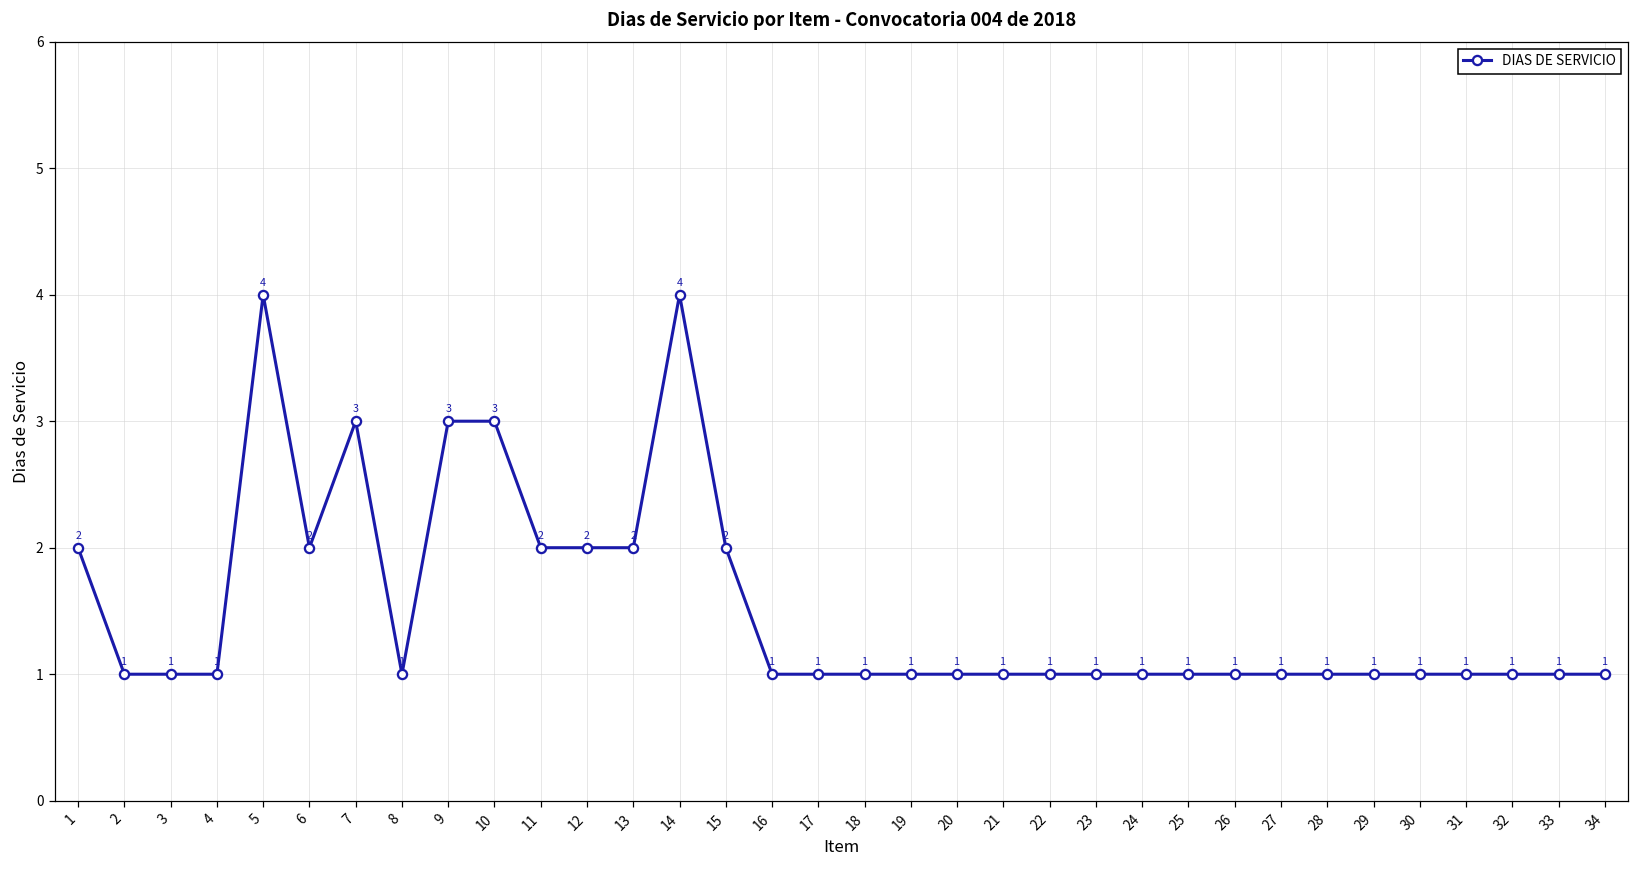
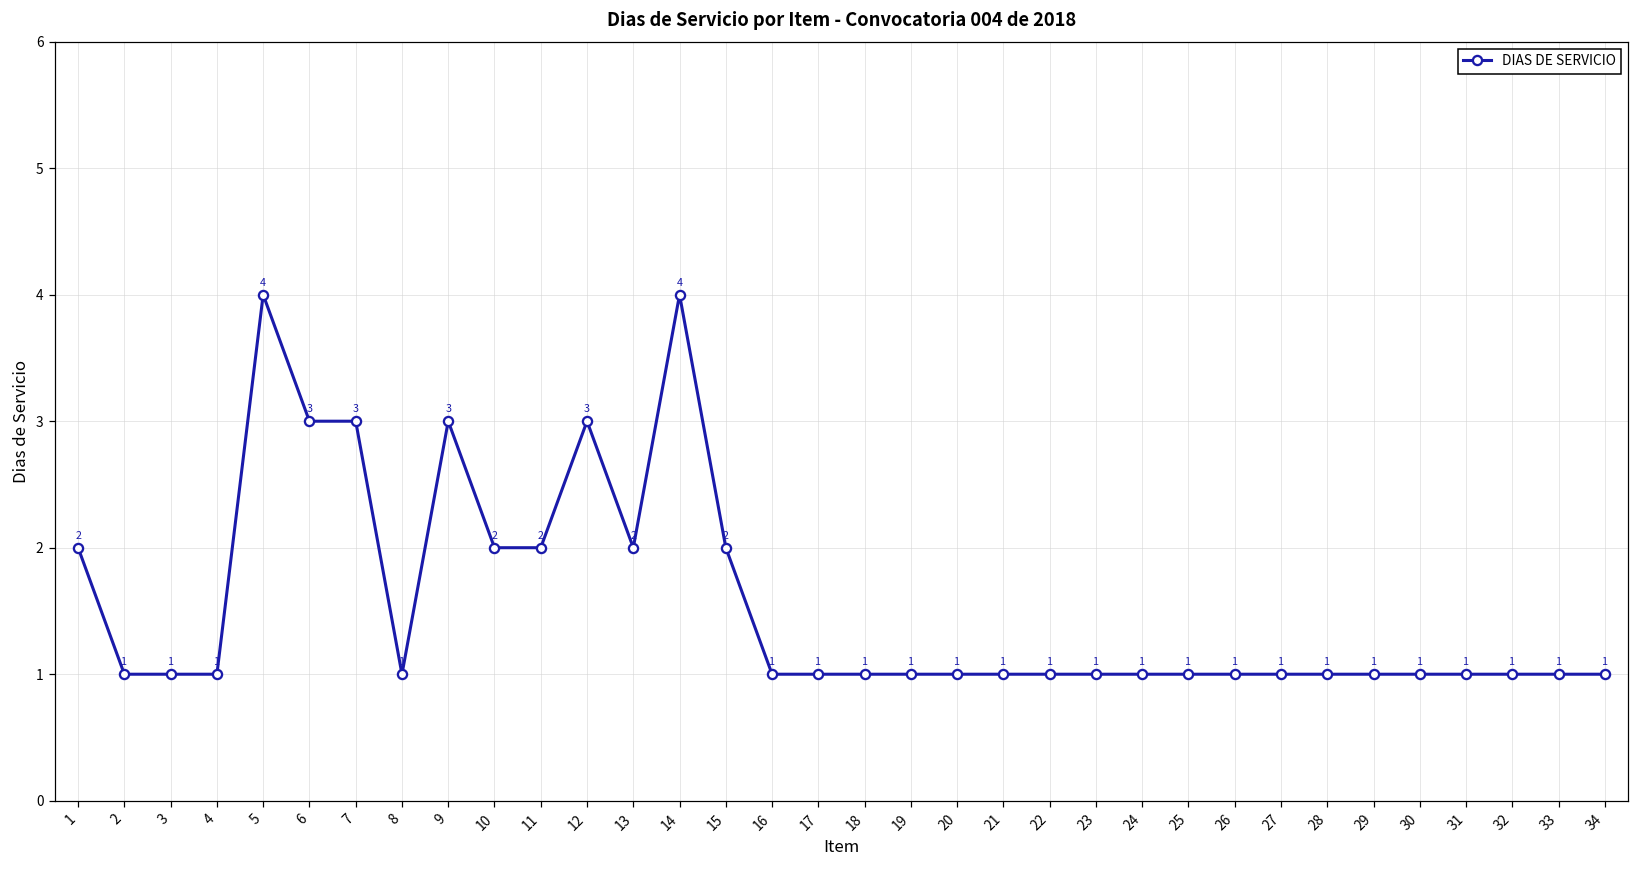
  {
    "1": 2,
    "2": 1,
    "3": 1,
    "4": 1,
    "5": 4,
-   "6": 2,
+   "6": 3,
    "7": 3,
    "9": 3,
-   "10": 3,
+   "10": 2,
    "11": 2,
-   "12": 2,
+   "12": 3,
    "13": 2,
    "14": 4,
    "15": 2,
    "16": 1,
    "17": 1,
    "18": 1,
    "19": 1,
    "20": 1,
    "21": 1,
    "22": 1,
    "23": 1,
    "24": 1,
    "25": 1,
    "26": 1,
    "27": 1,
    "28": 1,
    "29": 1,
    "30": 1,
    "31": 1,
    "32": 1,
    "33": 1,
    "34": 1
  }
